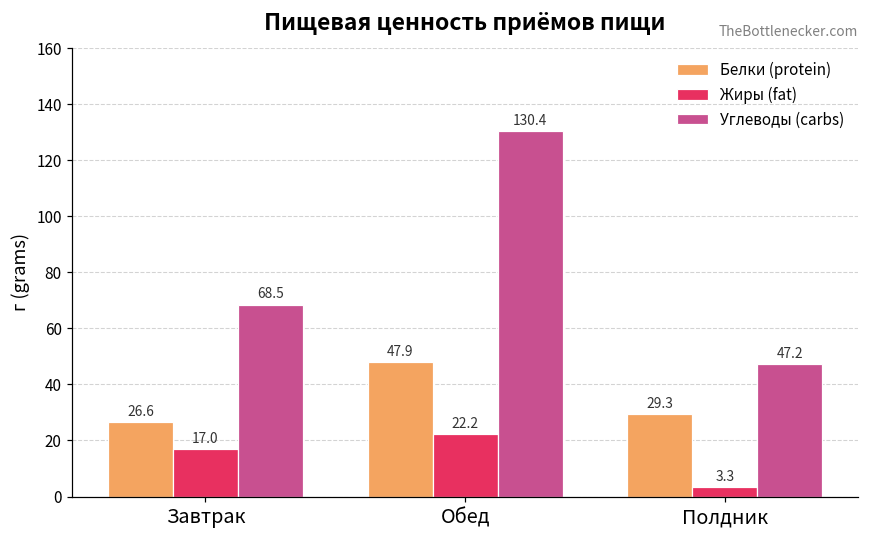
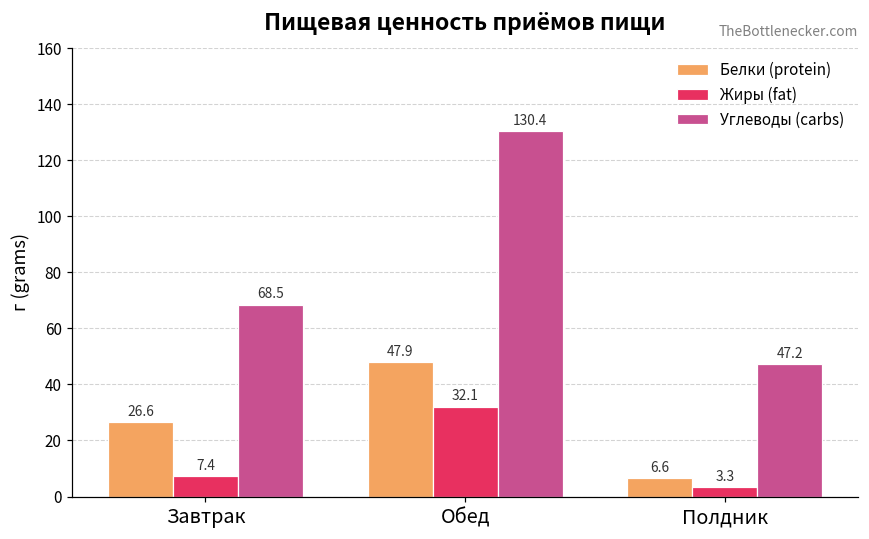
  {
    "Белки (protein)": {
      "Завтрак": 26.6,
      "Обед": 47.9,
-     "Полдник": 29.3
+     "Полдник": 6.6
    },
    "Жиры (fat)": {
-     "Завтрак": 17.0,
-     "Обед": 22.2,
+     "Завтрак": 7.4,
+     "Обед": 32.1,
      "Полдник": 3.3
    },
    "Углеводы (carbs)": {
      "Завтрак": 68.5,
      "Обед": 130.4,
      "Полдник": 47.2
    }
  }
